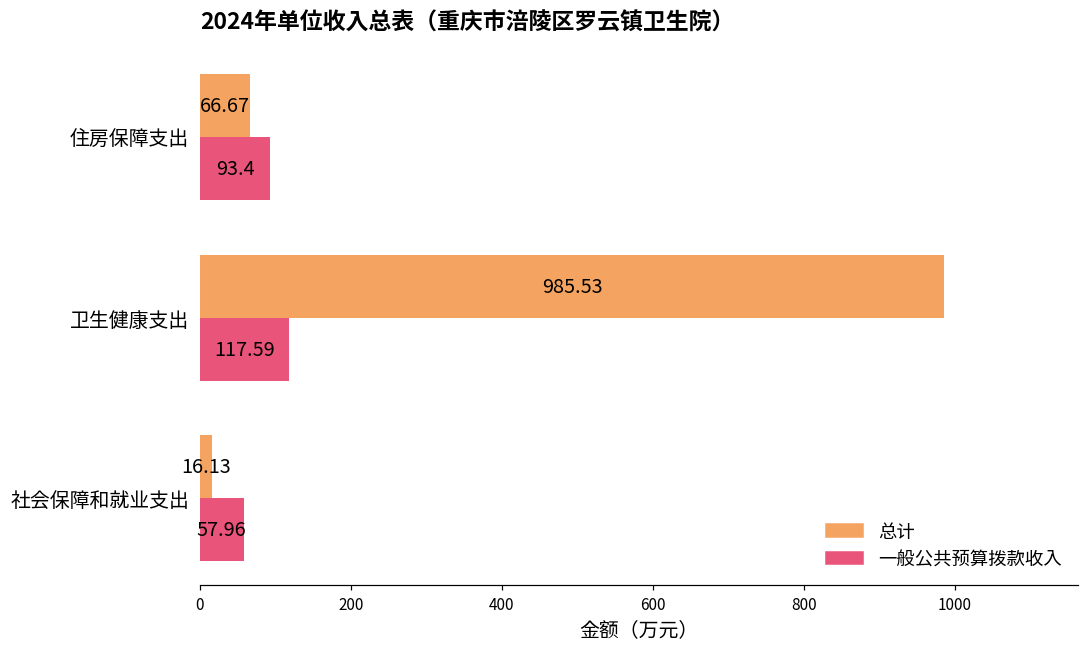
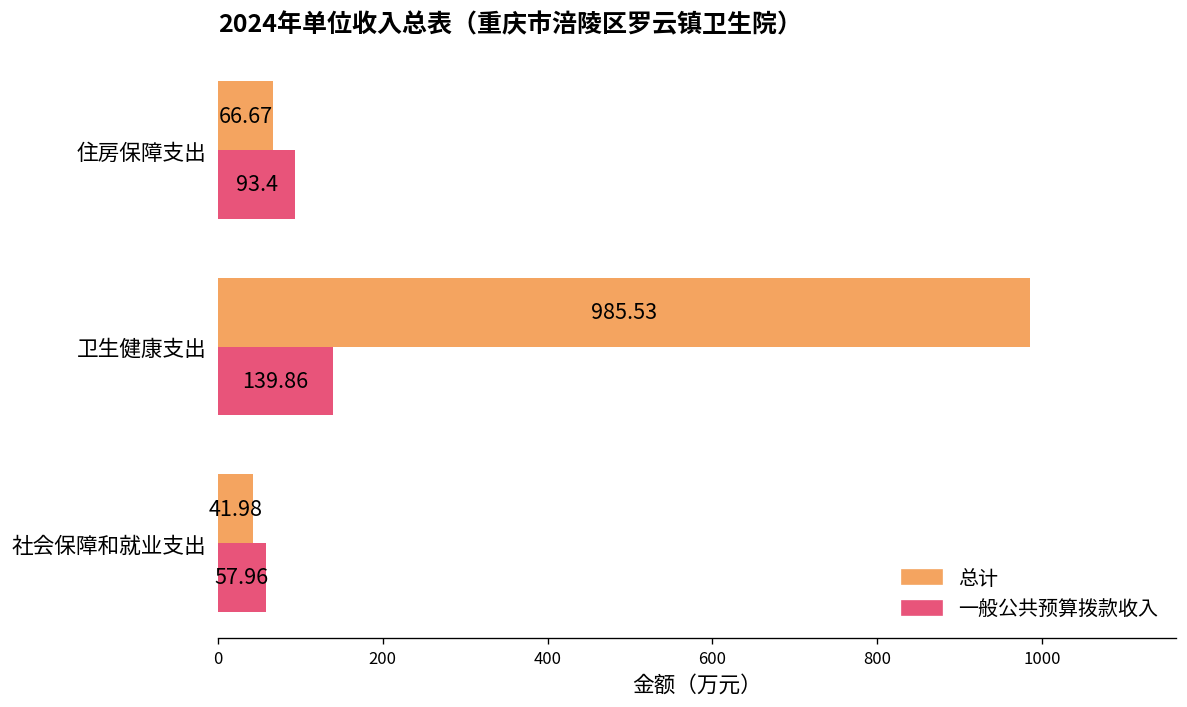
  {
    "总计": {
      "住房保障支出": 66.67,
      "卫生健康支出": 985.53,
-     "社会保障和就业支出": 16.13
+     "社会保障和就业支出": 41.98
    },
    "一般公共预算拨款收入": {
      "住房保障支出": 93.4,
-     "卫生健康支出": 117.59,
+     "卫生健康支出": 139.86,
      "社会保障和就业支出": 57.96
    }
  }
